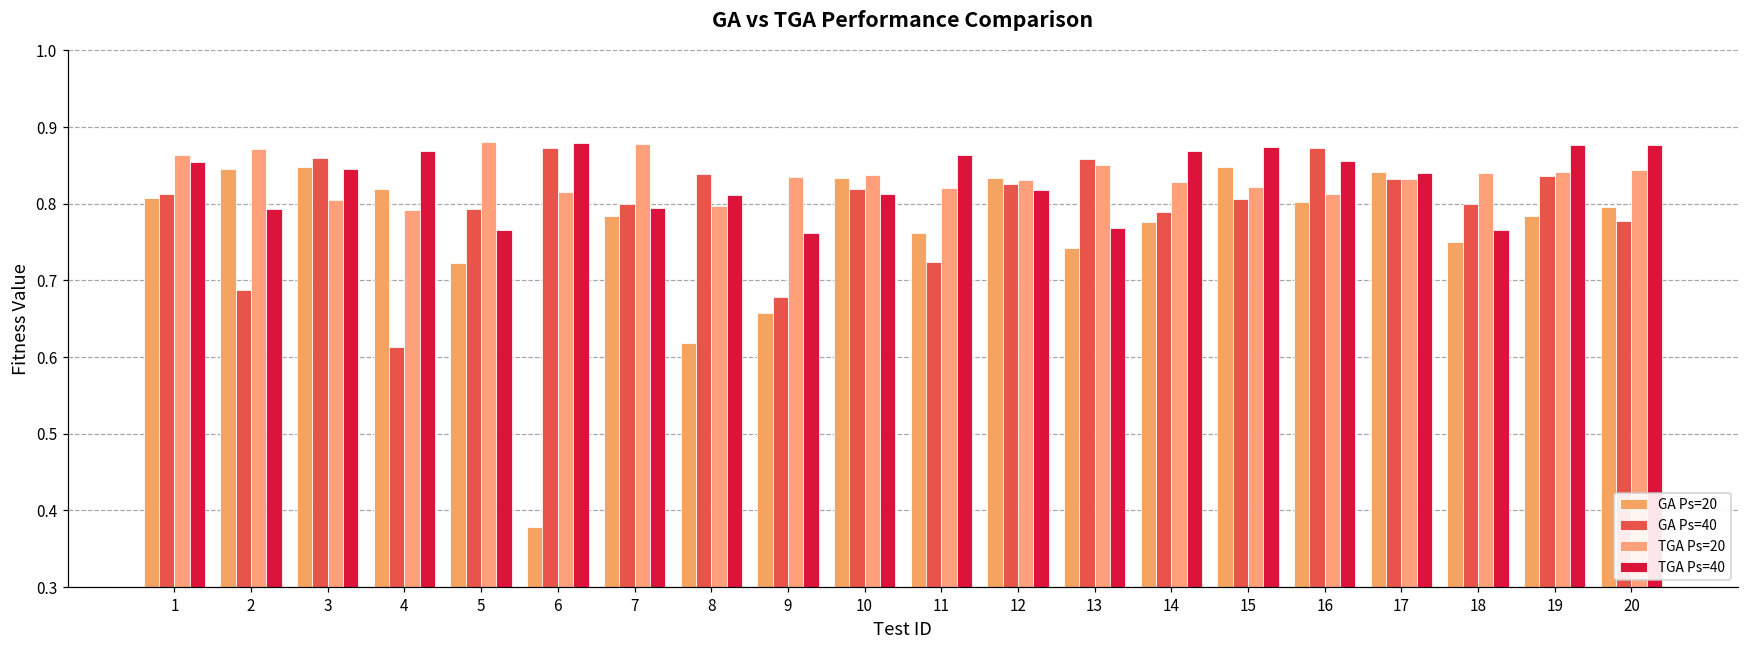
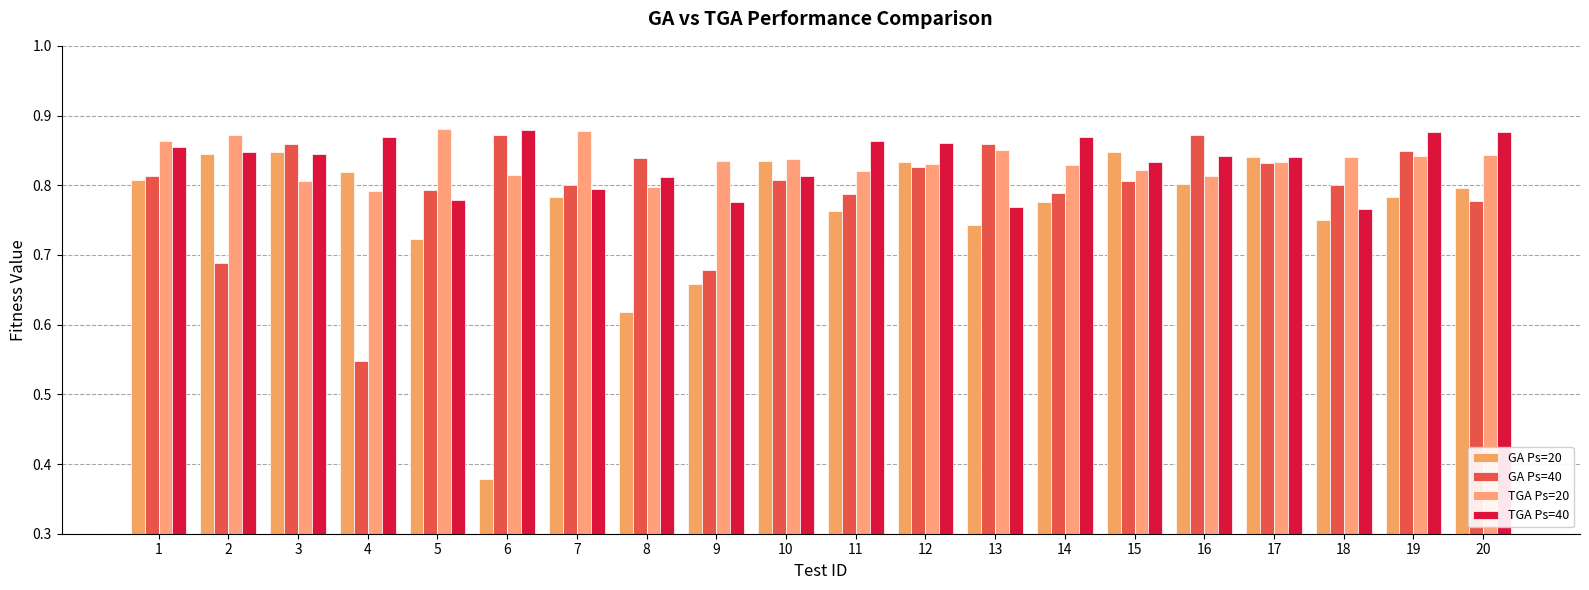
  {
    "GA Ps=40": {
      "1": 0.81,
      "2": 0.69,
      "3": 0.86,
-     "4": 0.61,
+     "4": 0.55,
      "5": 0.79,
      "6": 0.87,
      "7": 0.80,
      "8": 0.84,
      "9": 0.68,
-     "10": 0.82,
-     "11": 0.72,
+     "10": 0.81,
+     "11": 0.79,
      "12": 0.83,
      "13": 0.86,
      "14": 0.79,
      "15": 0.81,
      "16": 0.87,
      "17": 0.83,
      "18": 0.80,
-     "19": 0.84,
+     "19": 0.85,
      "20": 0.78
    },
    "TGA Ps=40": {
      "1": 0.85,
-     "2": 0.79,
+     "2": 0.85,
      "3": 0.85,
      "4": 0.87,
-     "5": 0.77,
+     "5": 0.78,
      "6": 0.88,
      "7": 0.79,
      "8": 0.81,
-     "9": 0.76,
+     "9": 0.78,
      "10": 0.81,
      "11": 0.86,
-     "12": 0.82,
+     "12": 0.86,
      "13": 0.77,
      "14": 0.87,
-     "15": 0.87,
-     "16": 0.86,
+     "15": 0.83,
+     "16": 0.84,
      "17": 0.84,
      "18": 0.77,
      "19": 0.88,
      "20": 0.88
    }
  }
